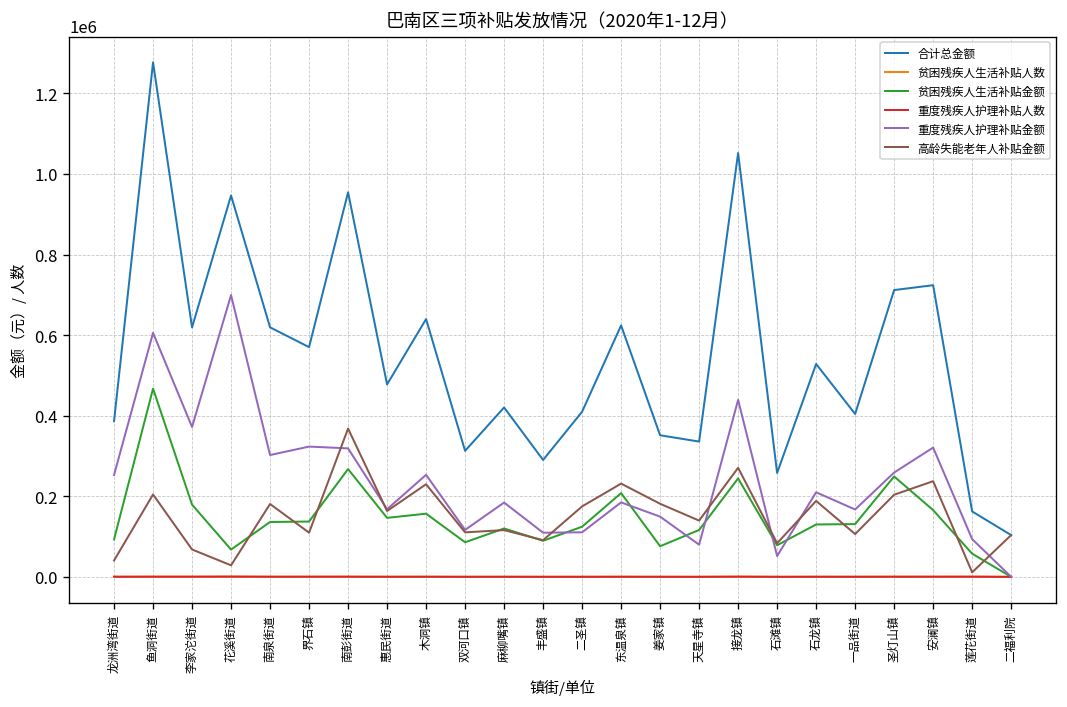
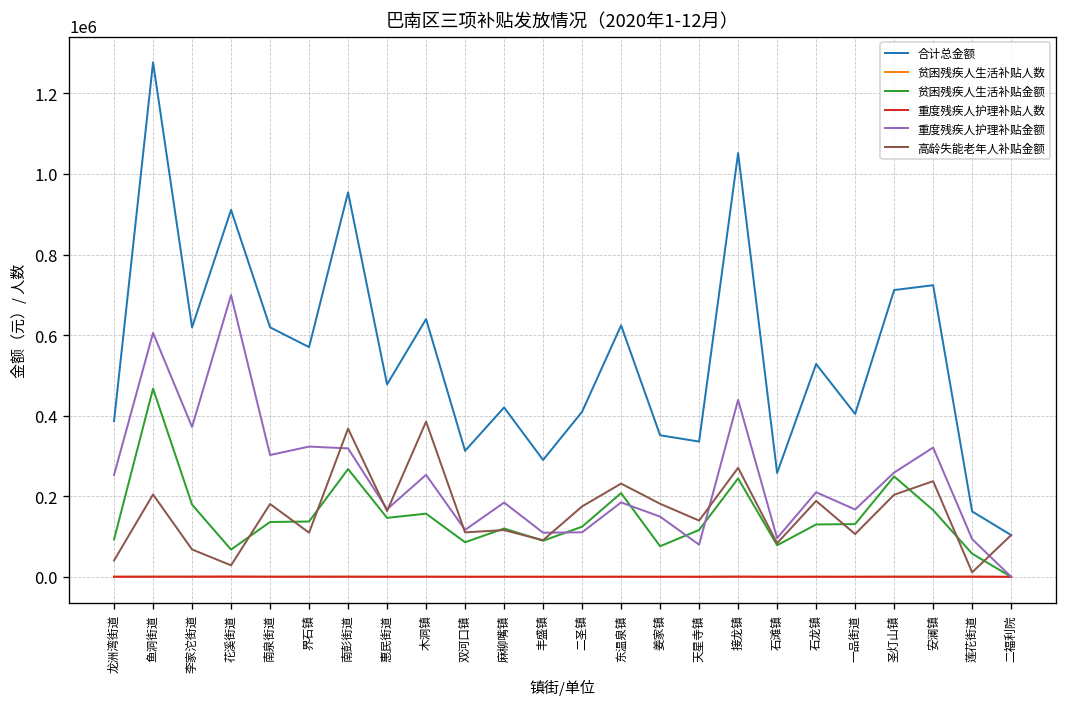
  {
    "合计总金额": {
      "龙洲湾街道": 390000,
      "鱼洞街道": 1280000,
      "李家沱街道": 620000,
-     "花溪街道": 950000,
+     "花溪街道": 910000,
      "南泉街道": 620000,
      "界石镇": 570000,
      "南彭街道": 950000,
      "惠民街道": 480000,
      "木洞镇": 640000,
      "双河口镇": 310000,
      "麻柳嘴镇": 420000,
      "丰盛镇": 290000,
      "二圣镇": 410000,
      "东温泉镇": 620000,
      "姜家镇": 350000,
      "天星寺镇": 340000,
      "接龙镇": 1050000,
      "石滩镇": 260000,
      "石龙镇": 530000,
      "一品街道": 400000,
      "圣灯山镇": 710000,
      "安澜镇": 720000,
      "莲花街道": 160000
    },
    "贫困残疾人生活补贴金额": {
      "龙洲湾街道": 90000,
      "鱼洞街道": 470000,
      "李家沱街道": 180000,
      "花溪街道": 70000,
      "南泉街道": 140000,
      "界石镇": 140000,
      "南彭街道": 270000,
      "惠民街道": 150000,
      "木洞镇": 160000,
      "双河口镇": 90000,
      "二圣镇": 120000,
      "东温泉镇": 210000,
      "姜家镇": 80000,
      "天星寺镇": 120000,
      "接龙镇": 240000,
      "石龙镇": 130000,
      "一品街道": 130000,
      "圣灯山镇": 250000,
      "安澜镇": 170000,
      "莲花街道": 60000
    },
    "重度残疾人护理补贴金额": {
      "龙洲湾街道": 250000,
      "鱼洞街道": 610000,
      "李家沱街道": 370000,
      "花溪街道": 700000,
      "南泉街道": 300000,
      "界石镇": 320000,
      "南彭街道": 320000,
      "木洞镇": 250000,
      "麻柳嘴镇": 180000,
      "丰盛镇": 110000,
      "二圣镇": 110000,
      "东温泉镇": 180000,
      "姜家镇": 150000,
      "天星寺镇": 80000,
      "接龙镇": 440000,
-     "石滩镇": 50000,
+     "石滩镇": 100000,
      "石龙镇": 210000,
      "一品街道": 170000,
      "圣灯山镇": 260000,
      "安澜镇": 320000,
      "莲花街道": 90000
    },
    "高龄失能老年人补贴金额": {
      "龙洲湾街道": 40000,
      "鱼洞街道": 200000,
      "李家沱街道": 70000,
      "花溪街道": 30000,
      "南泉街道": 180000,
      "界石镇": 110000,
      "南彭街道": 370000,
-     "木洞镇": 230000,
+     "木洞镇": 390000,
      "二圣镇": 170000,
      "东温泉镇": 230000,
      "姜家镇": 180000,
      "天星寺镇": 140000,
      "接龙镇": 270000,
      "石龙镇": 190000,
      "一品街道": 110000,
      "圣灯山镇": 200000,
      "安澜镇": 240000,
      "莲花街道": 10000
    }
  }
